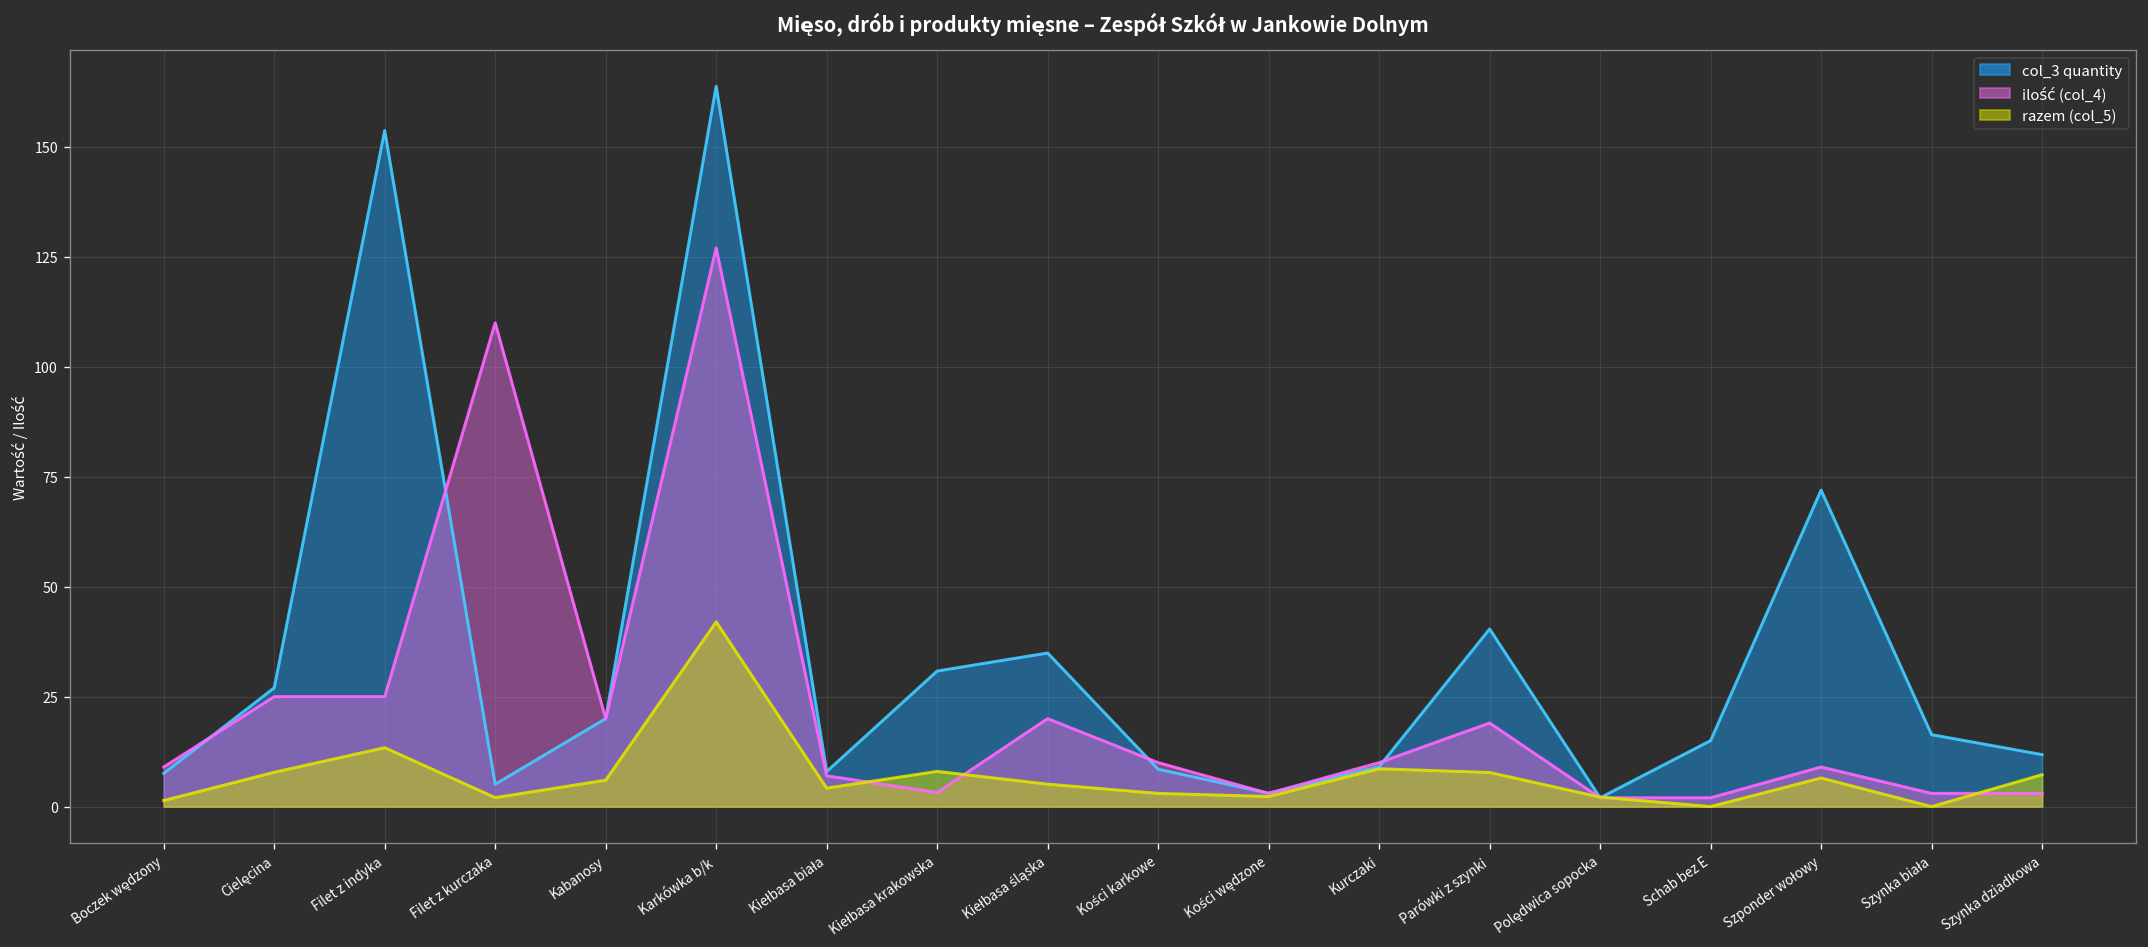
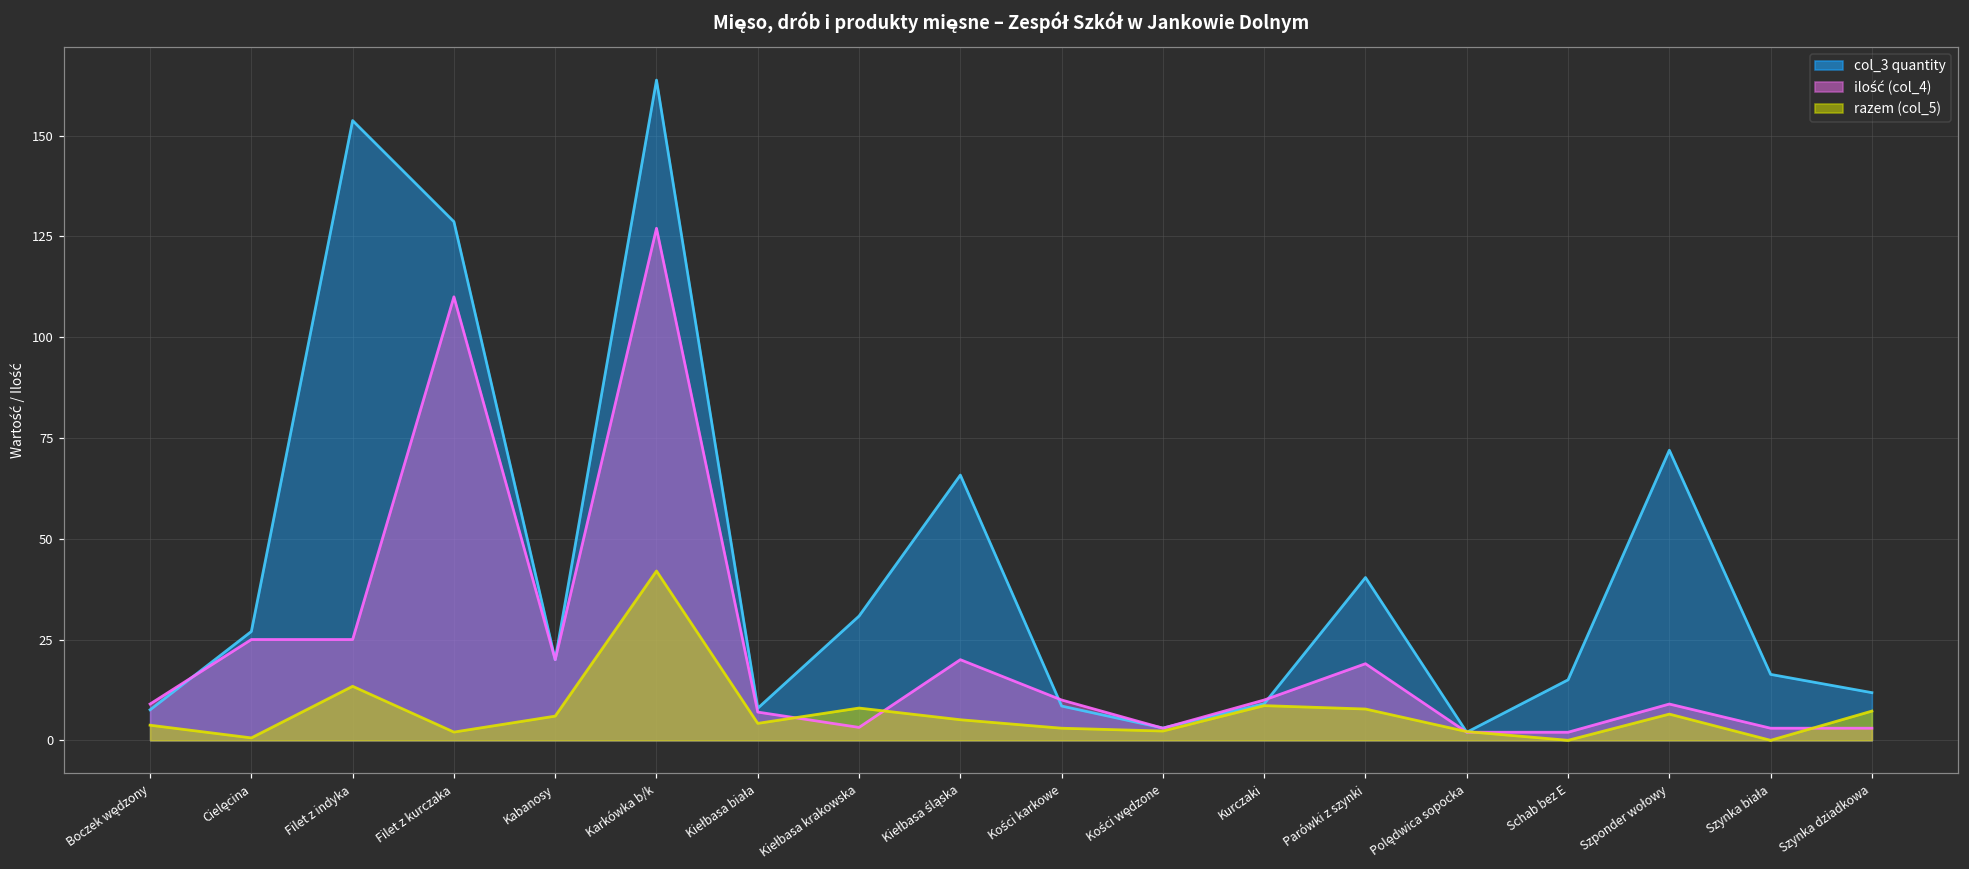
  {
    "col_3 quantity": {
      "Boczek wędzony": 8,
      "Cielęcina": 27,
      "Filet z indyka": 154,
-     "Filet z kurczaka": 5,
+     "Filet z kurczaka": 129,
      "Karkówka b/k": 164,
      "Kiełbasa biała": 8,
      "Kiełbasa krakowska": 31,
-     "Kiełbasa śląska": 35,
+     "Kiełbasa śląska": 66,
      "Kości karkowe": 9,
      "Parówki z szynki": 40,
      "Schab bez E": 15,
      "Szponder wołowy": 72,
      "Szynka biała": 16,
      "Szynka dziadkowa": 12
    },
    "ilość (col_4)": {
      "Boczek wędzony": 9,
      "Cielęcina": 25,
      "Filet z indyka": 25,
      "Filet z kurczaka": 110,
      "Karkówka b/k": 127,
      "Kiełbasa biała": 7,
      "Kiełbasa krakowska": 3,
      "Kiełbasa śląska": 20,
      "Kości karkowe": 10,
      "Kurczaki": 10,
      "Parówki z szynki": 19,
      "Schab bez E": 2,
      "Szponder wołowy": 9,
      "Szynka biała": 3,
      "Szynka dziadkowa": 3
    },
    "razem (col_5)": {
-     "Boczek wędzony": 1,
-     "Cielęcina": 8,
+     "Boczek wędzony": 4,
+     "Cielęcina": 1,
      "Filet z indyka": 13,
      "Filet z kurczaka": 2,
      "Kabanosy": 6,
      "Karkówka b/k": 42,
      "Kiełbasa biała": 4,
      "Kiełbasa krakowska": 8,
      "Kiełbasa śląska": 5,
      "Kości karkowe": 3,
      "Kości wędzone": 2,
      "Parówki z szynki": 8,
      "Schab bez E": 0,
      "Szponder wołowy": 7,
      "Szynka biała": 0,
      "Szynka dziadkowa": 7
    }
  }
